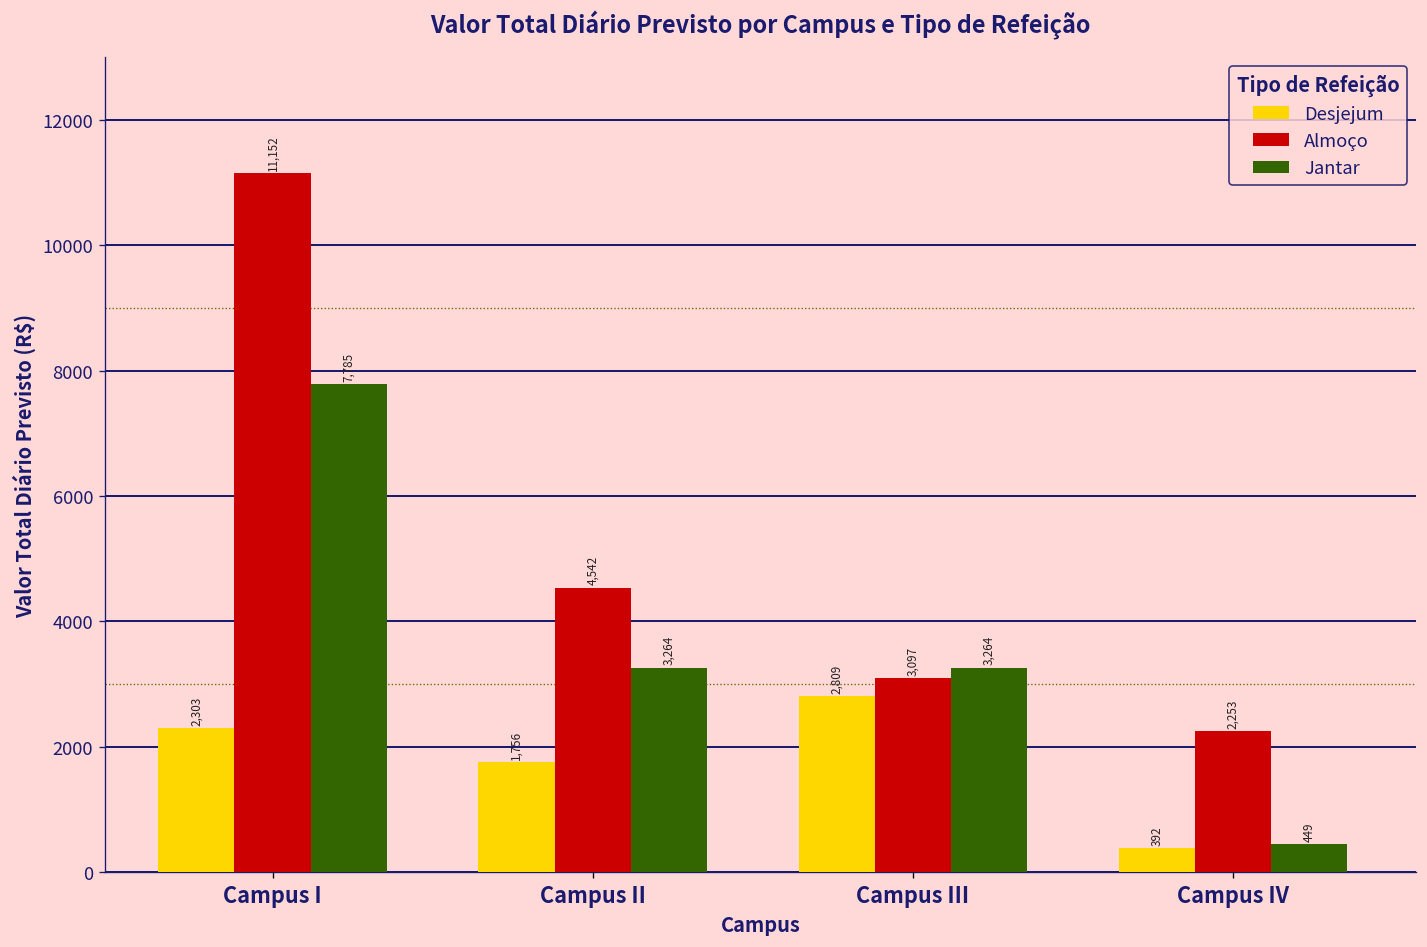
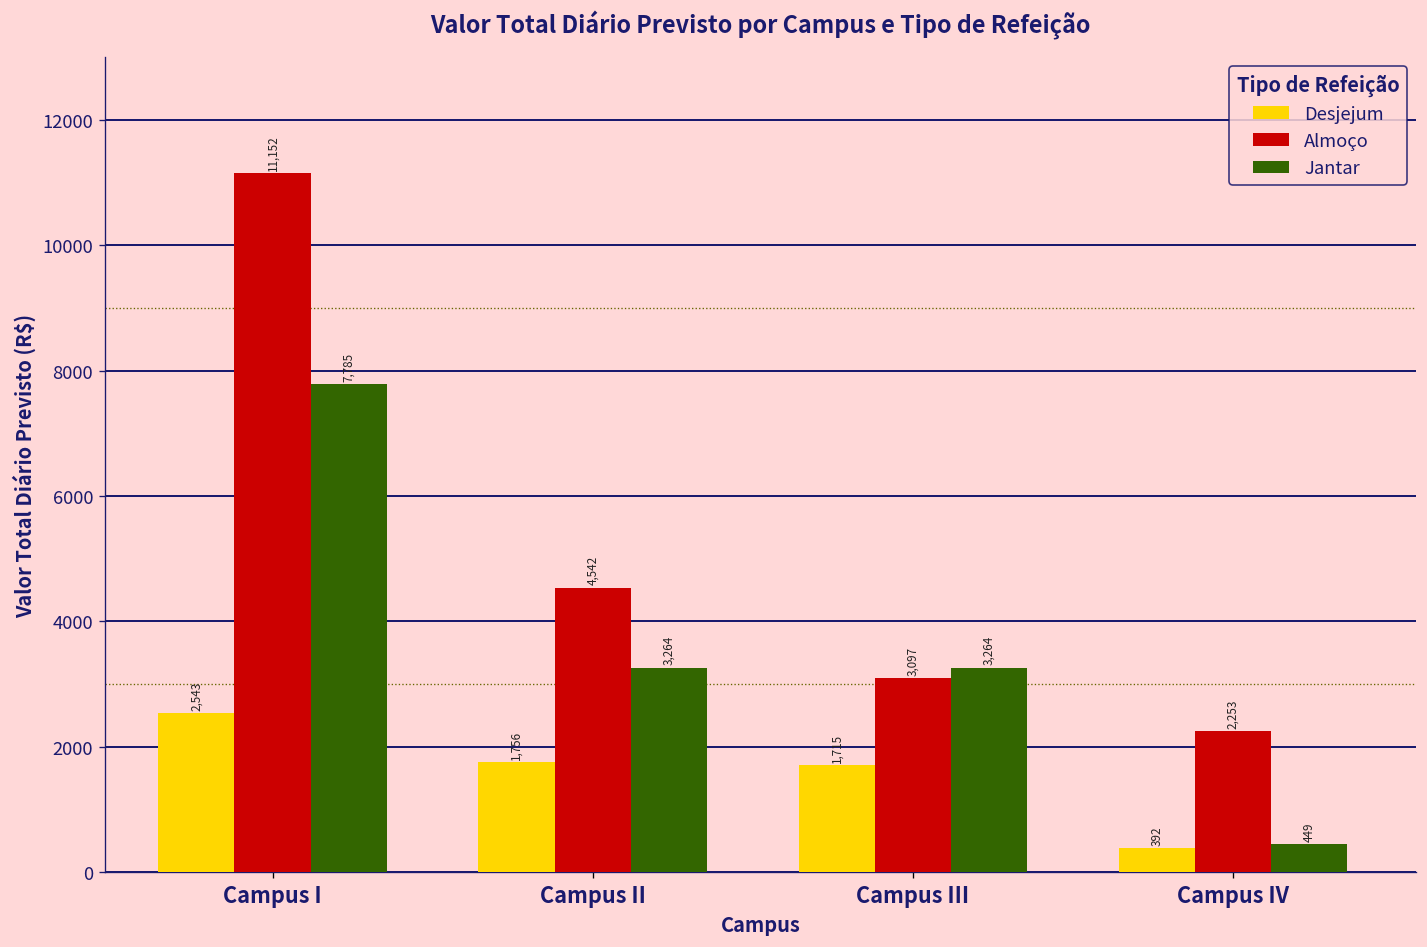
  {
    "Desjejum": {
-     "Campus I": "2,303",
+     "Campus I": "2,543",
      "Campus II": "1,756",
-     "Campus III": "2,809",
+     "Campus III": "1,715",
      "Campus IV": "392"
    },
    "Almoço": {
      "Campus I": "11,152",
      "Campus II": "4,542",
      "Campus III": "3,097",
      "Campus IV": "2,253"
    },
    "Jantar": {
      "Campus I": "7,785",
      "Campus II": "3,264",
      "Campus III": "3,264",
      "Campus IV": "449"
    }
  }
